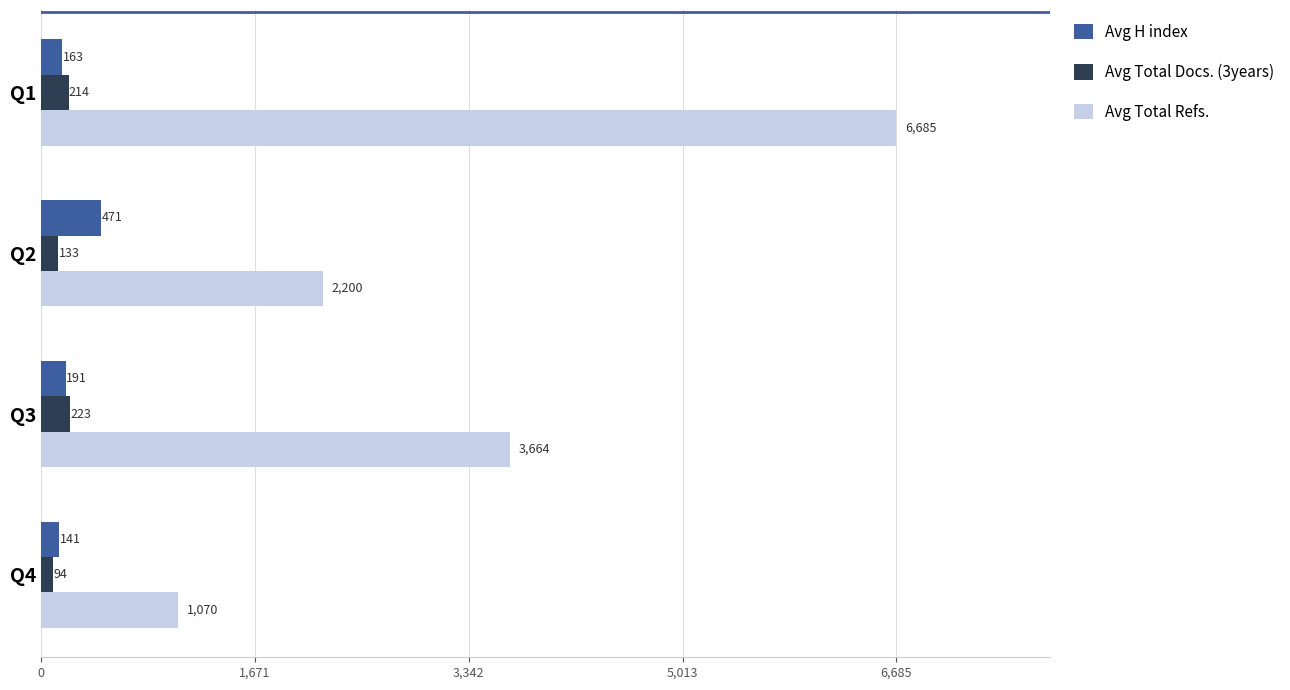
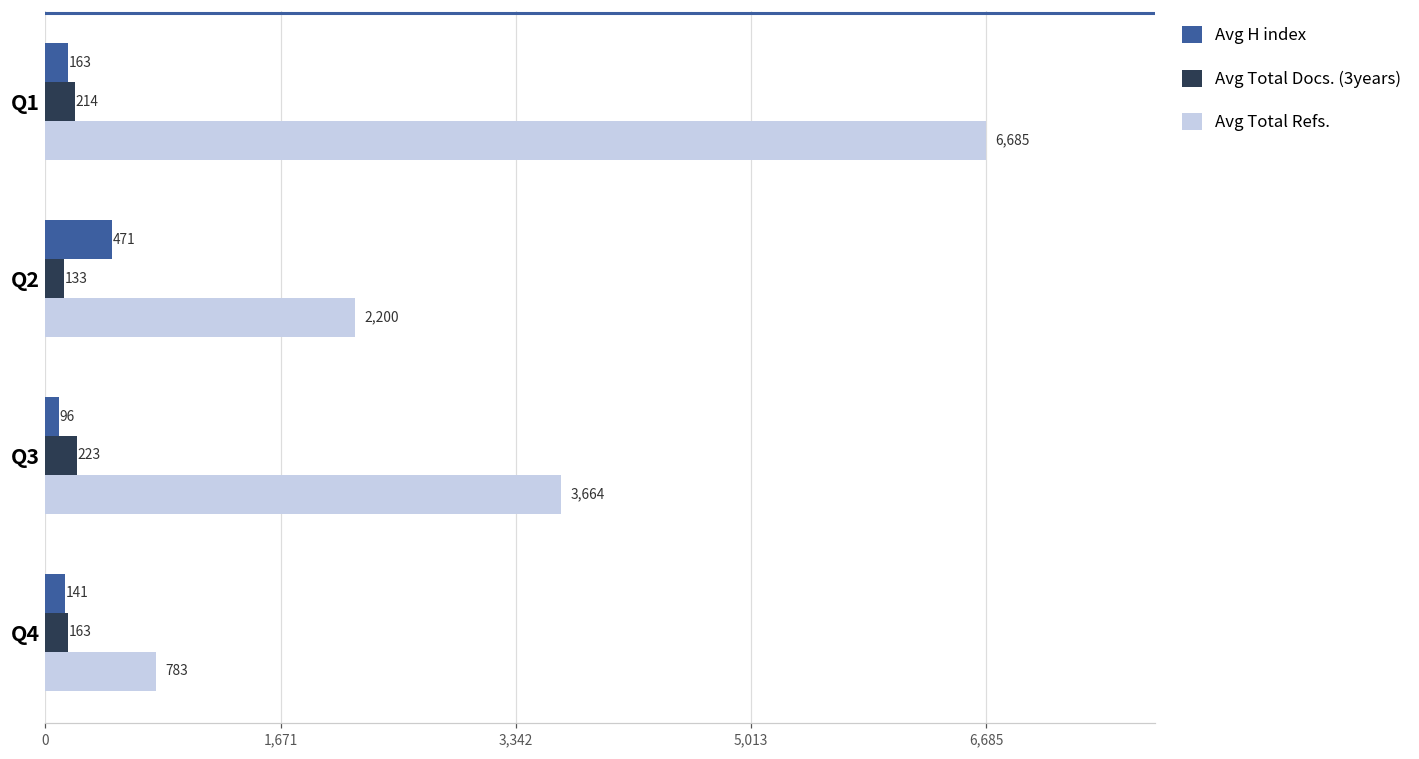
  {
    "Avg H index": {
      "Q1": "163",
      "Q2": "471",
-     "Q3": "191",
+     "Q3": "96",
      "Q4": "141"
    },
    "Avg Total Docs. (3years)": {
      "Q1": "214",
      "Q2": "133",
      "Q3": "223",
-     "Q4": "94"
+     "Q4": "163"
    },
    "Avg Total Refs.": {
      "Q1": "6,685",
      "Q2": "2,200",
      "Q3": "3,664",
-     "Q4": "1,070"
+     "Q4": "783"
    }
  }
